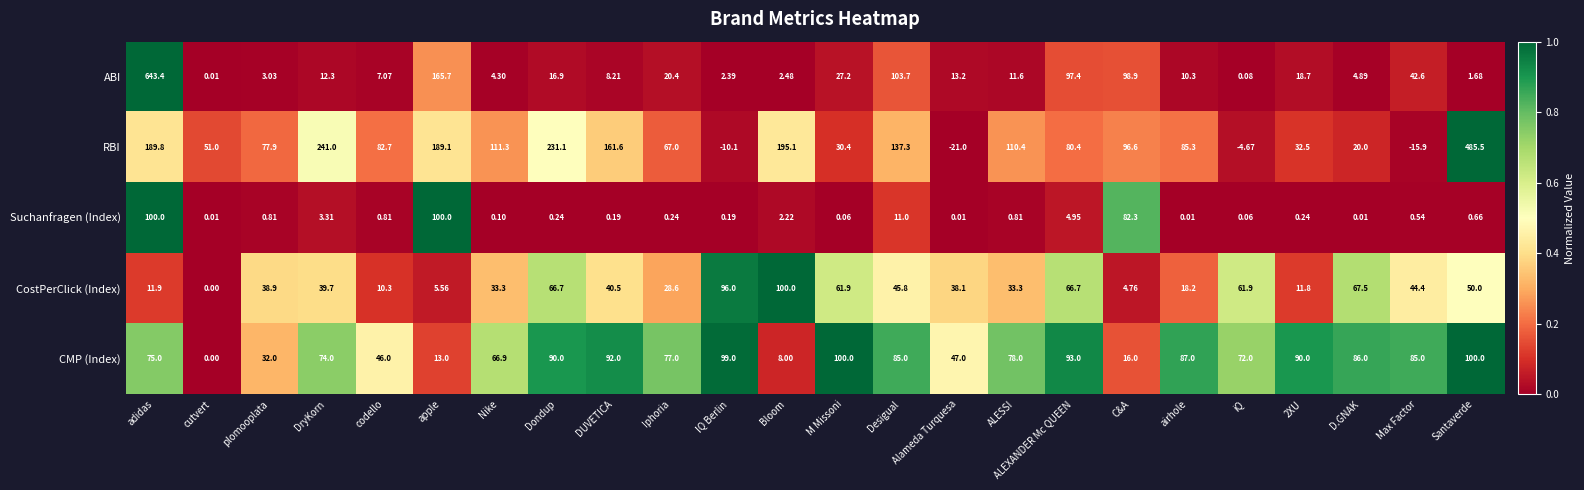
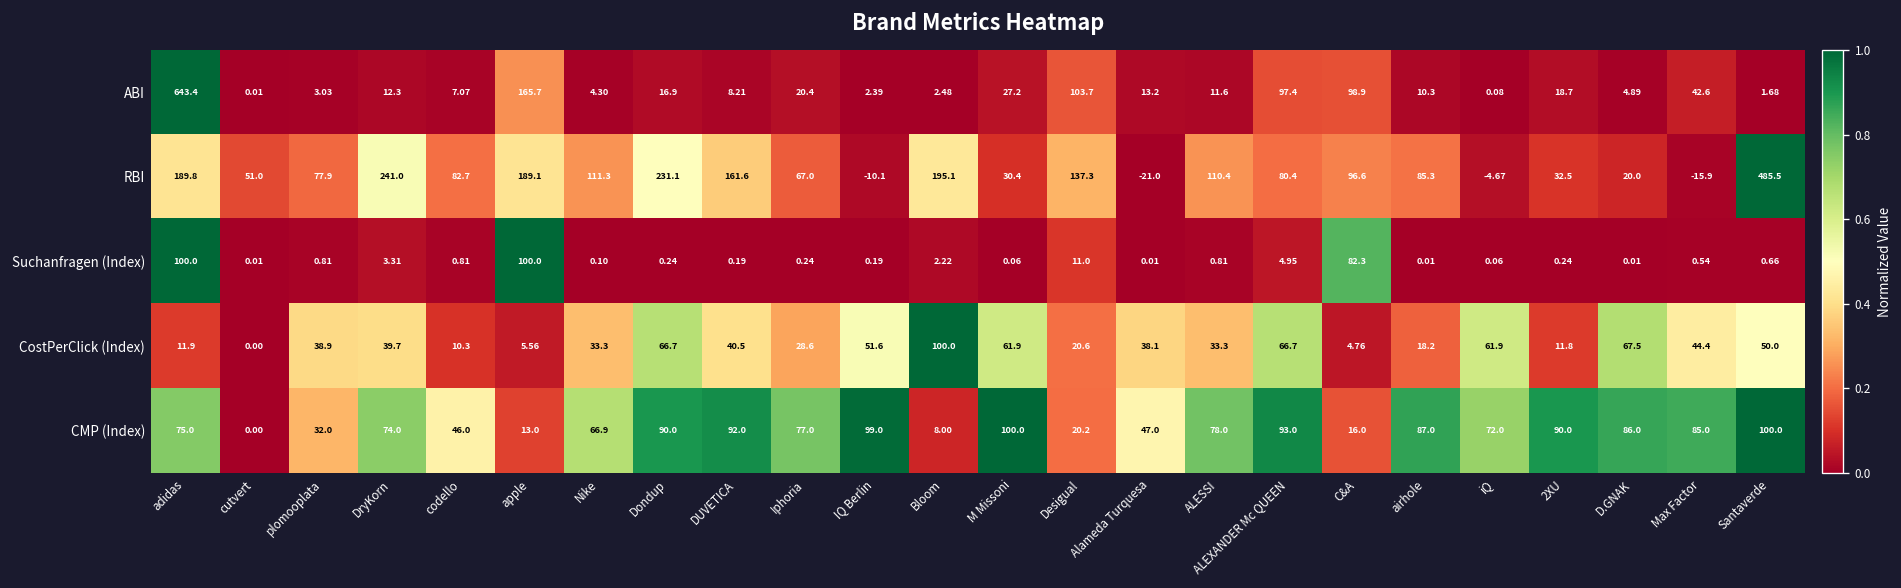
  {
    "ABI": {
      "adidas": 643.4,
      "cutvert": 0.01,
      "plomooplata": 3.03,
      "DryKorn": 12.3,
      "codello": 7.07,
      "apple": 165.7,
      "Nike": 4.30,
      "Dondup": 16.9,
      "DUVETICA": 8.21,
      "Iphoria": 20.4,
      "IQ Berlin": 2.39,
      "Bloom": 2.48,
      "M Missoni": 27.2,
      "Desigual": 103.7,
      "Alameda Turquesa": 13.2,
      "ALESSI": 11.6,
      "ALEXANDER Mc QUEEN": 97.4,
      "C&A": 98.9,
      "airhole": 10.3,
      "iQ": 0.08,
      "2XU": 18.7,
      "D.GNAK": 4.89,
      "Max Factor": 42.6,
      "Santaverde": 1.68
    },
    "RBI": {
      "adidas": 189.8,
      "cutvert": 51.0,
      "plomooplata": 77.9,
      "DryKorn": 241.0,
      "codello": 82.7,
      "apple": 189.1,
      "Nike": 111.3,
      "Dondup": 231.1,
      "DUVETICA": 161.6,
      "Iphoria": 67.0,
      "IQ Berlin": -10.1,
      "Bloom": 195.1,
      "M Missoni": 30.4,
      "Desigual": 137.3,
      "Alameda Turquesa": -21.0,
      "ALESSI": 110.4,
      "ALEXANDER Mc QUEEN": 80.4,
      "C&A": 96.6,
      "airhole": 85.3,
      "iQ": -4.67,
      "2XU": 32.5,
      "D.GNAK": 20.0,
      "Max Factor": -15.9,
      "Santaverde": 485.5
    },
    "Suchanfragen (Index)": {
      "adidas": 100.0,
      "cutvert": 0.01,
      "plomooplata": 0.81,
      "DryKorn": 3.31,
      "codello": 0.81,
      "apple": 100.0,
      "Nike": 0.10,
      "Dondup": 0.24,
      "DUVETICA": 0.19,
      "Iphoria": 0.24,
      "IQ Berlin": 0.19,
      "Bloom": 2.22,
      "M Missoni": 0.06,
      "Desigual": 11.0,
      "Alameda Turquesa": 0.01,
      "ALESSI": 0.81,
      "ALEXANDER Mc QUEEN": 4.95,
      "C&A": 82.3,
      "airhole": 0.01,
      "iQ": 0.06,
      "2XU": 0.24,
      "D.GNAK": 0.01,
      "Max Factor": 0.54,
      "Santaverde": 0.66
    },
    "CostPerClick (Index)": {
      "adidas": 11.9,
      "cutvert": 0.00,
      "plomooplata": 38.9,
      "DryKorn": 39.7,
      "codello": 10.3,
      "apple": 5.56,
      "Nike": 33.3,
      "Dondup": 66.7,
      "DUVETICA": 40.5,
      "Iphoria": 28.6,
-     "IQ Berlin": 96.0,
+     "IQ Berlin": 51.6,
      "Bloom": 100.0,
      "M Missoni": 61.9,
-     "Desigual": 45.8,
+     "Desigual": 20.6,
      "Alameda Turquesa": 38.1,
      "ALESSI": 33.3,
      "ALEXANDER Mc QUEEN": 66.7,
      "C&A": 4.76,
      "airhole": 18.2,
      "iQ": 61.9,
      "2XU": 11.8,
      "D.GNAK": 67.5,
      "Max Factor": 44.4,
      "Santaverde": 50.0
    },
    "CMP (Index)": {
      "adidas": 75.0,
      "cutvert": 0.00,
      "plomooplata": 32.0,
      "DryKorn": 74.0,
      "codello": 46.0,
      "apple": 13.0,
      "Nike": 66.9,
      "Dondup": 90.0,
      "DUVETICA": 92.0,
      "Iphoria": 77.0,
      "IQ Berlin": 99.0,
      "Bloom": 8.00,
      "M Missoni": 100.0,
-     "Desigual": 85.0,
+     "Desigual": 20.2,
      "Alameda Turquesa": 47.0,
      "ALESSI": 78.0,
      "ALEXANDER Mc QUEEN": 93.0,
      "C&A": 16.0,
      "airhole": 87.0,
      "iQ": 72.0,
      "2XU": 90.0,
      "D.GNAK": 86.0,
      "Max Factor": 85.0,
      "Santaverde": 100.0
    }
  }
